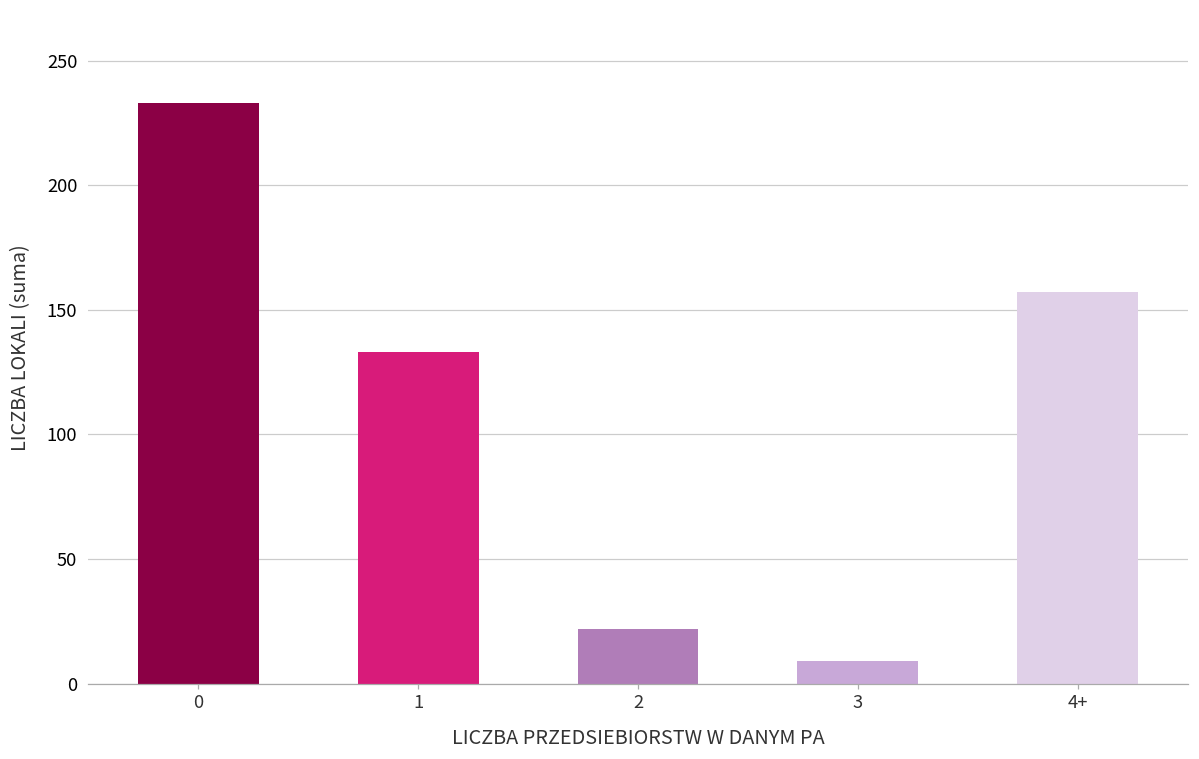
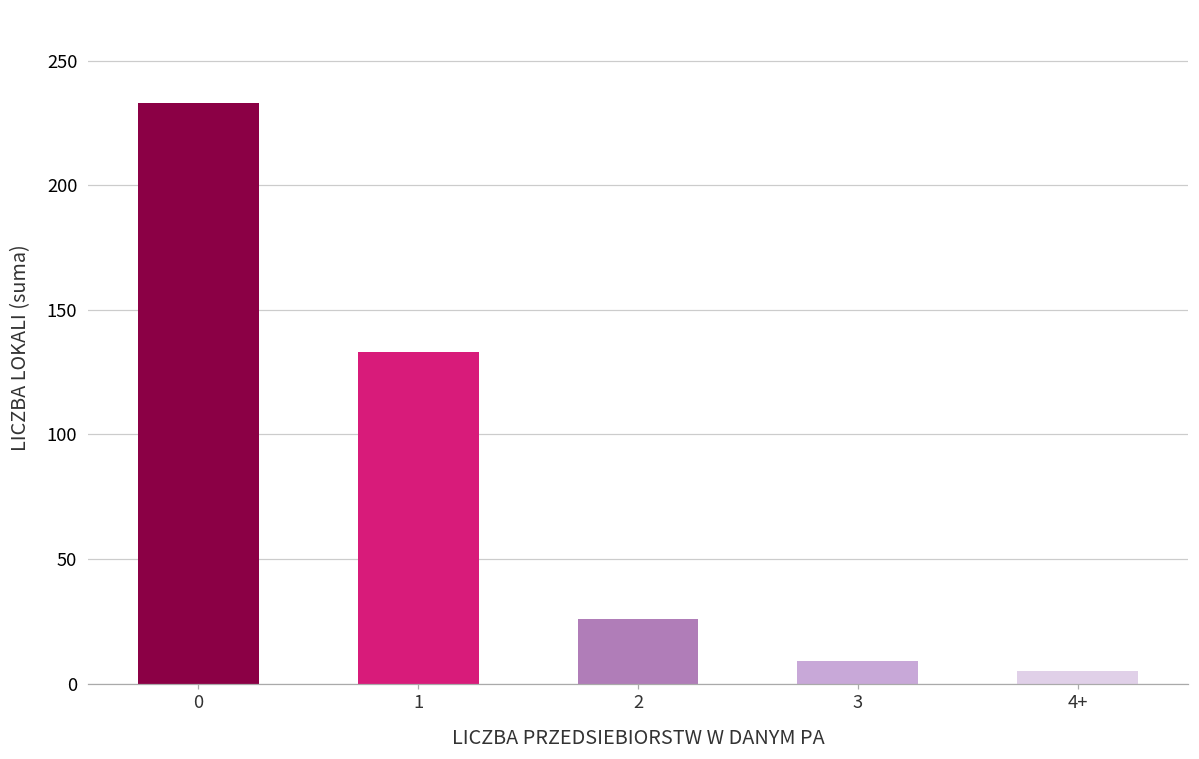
  {
    "0": 233,
    "1": 133,
-   "2": 22,
+   "2": 26,
    "3": 9,
-   "4+": 157
+   "4+": 5
  }
